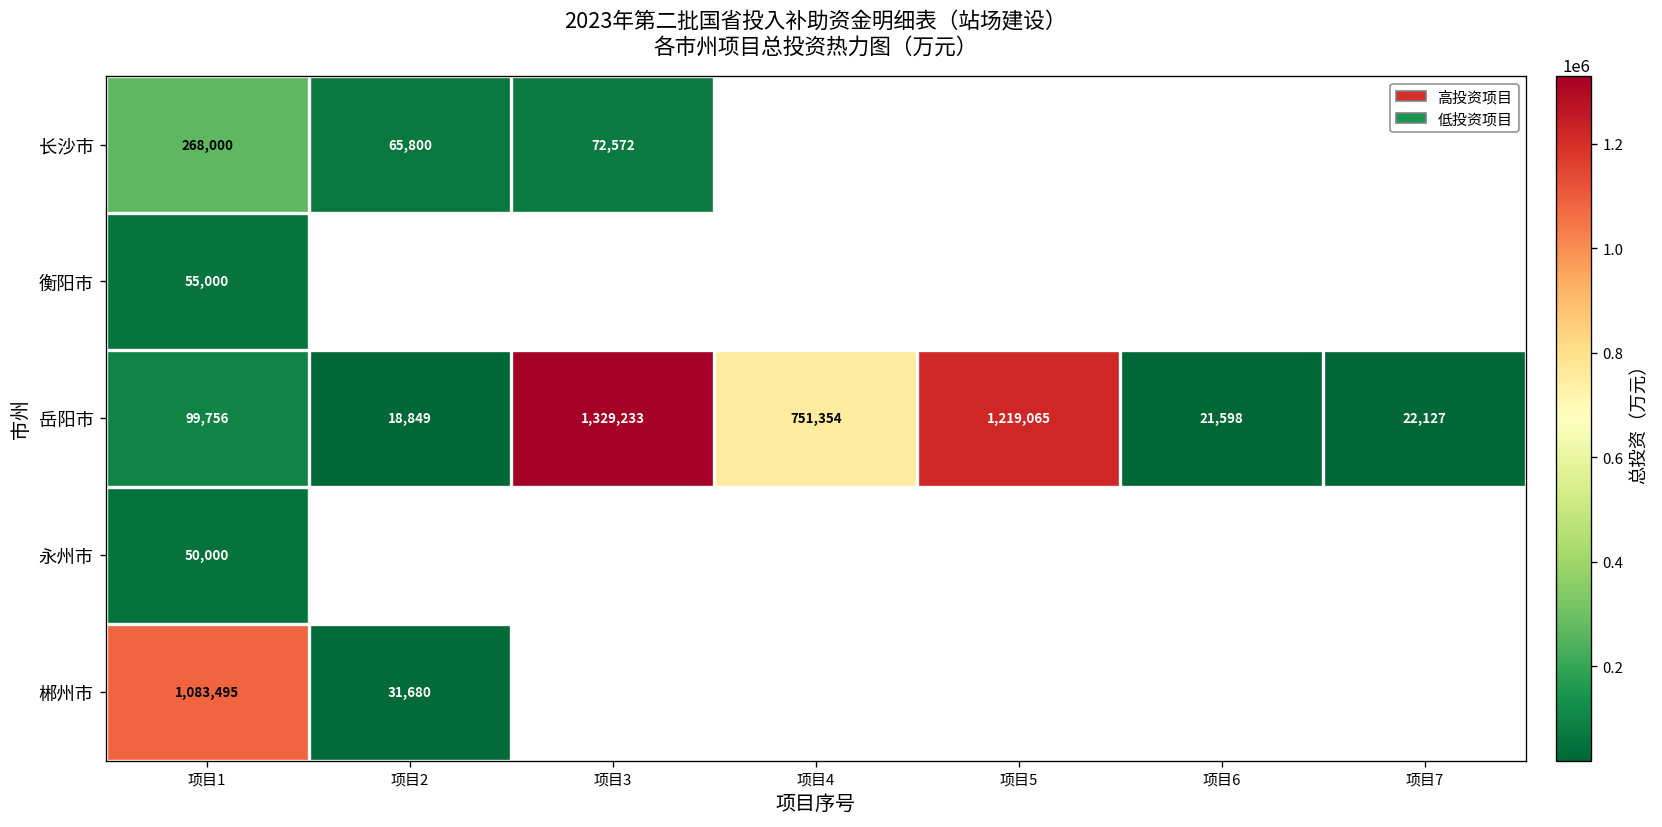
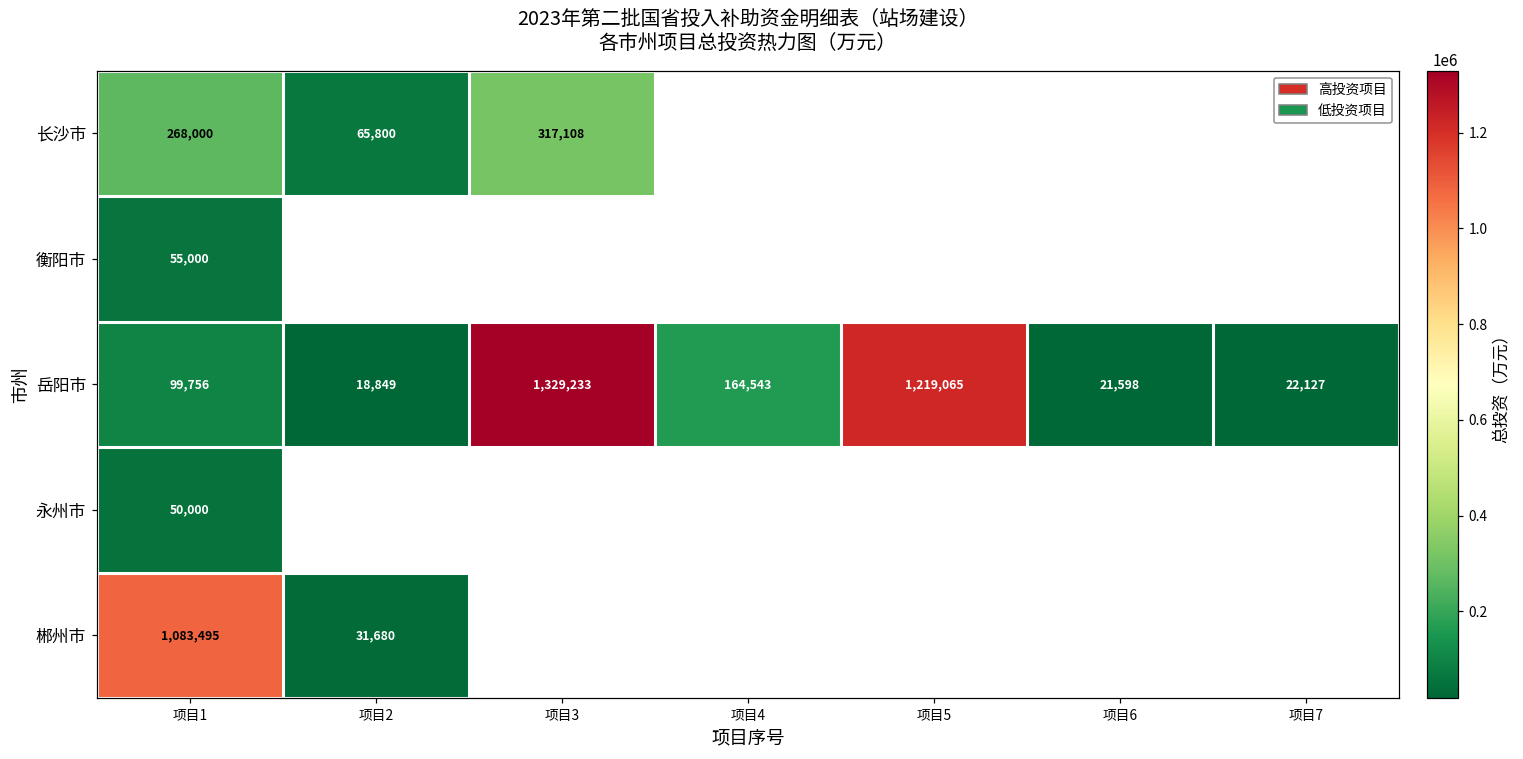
  {
    "长沙市": {
      "项目1": "268,000",
      "项目2": "65,800",
-     "项目3": "72,572"
+     "项目3": "317,108"
    },
    "衡阳市": {
      "项目1": "55,000"
    },
    "岳阳市": {
      "项目1": "99,756",
      "项目2": "18,849",
      "项目3": "1,329,233",
-     "项目4": "751,354",
+     "项目4": "164,543",
      "项目5": "1,219,065",
      "项目6": "21,598",
      "项目7": "22,127"
    },
    "永州市": {
      "项目1": "50,000"
    },
    "郴州市": {
      "项目1": "1,083,495",
      "项目2": "31,680"
    }
  }
